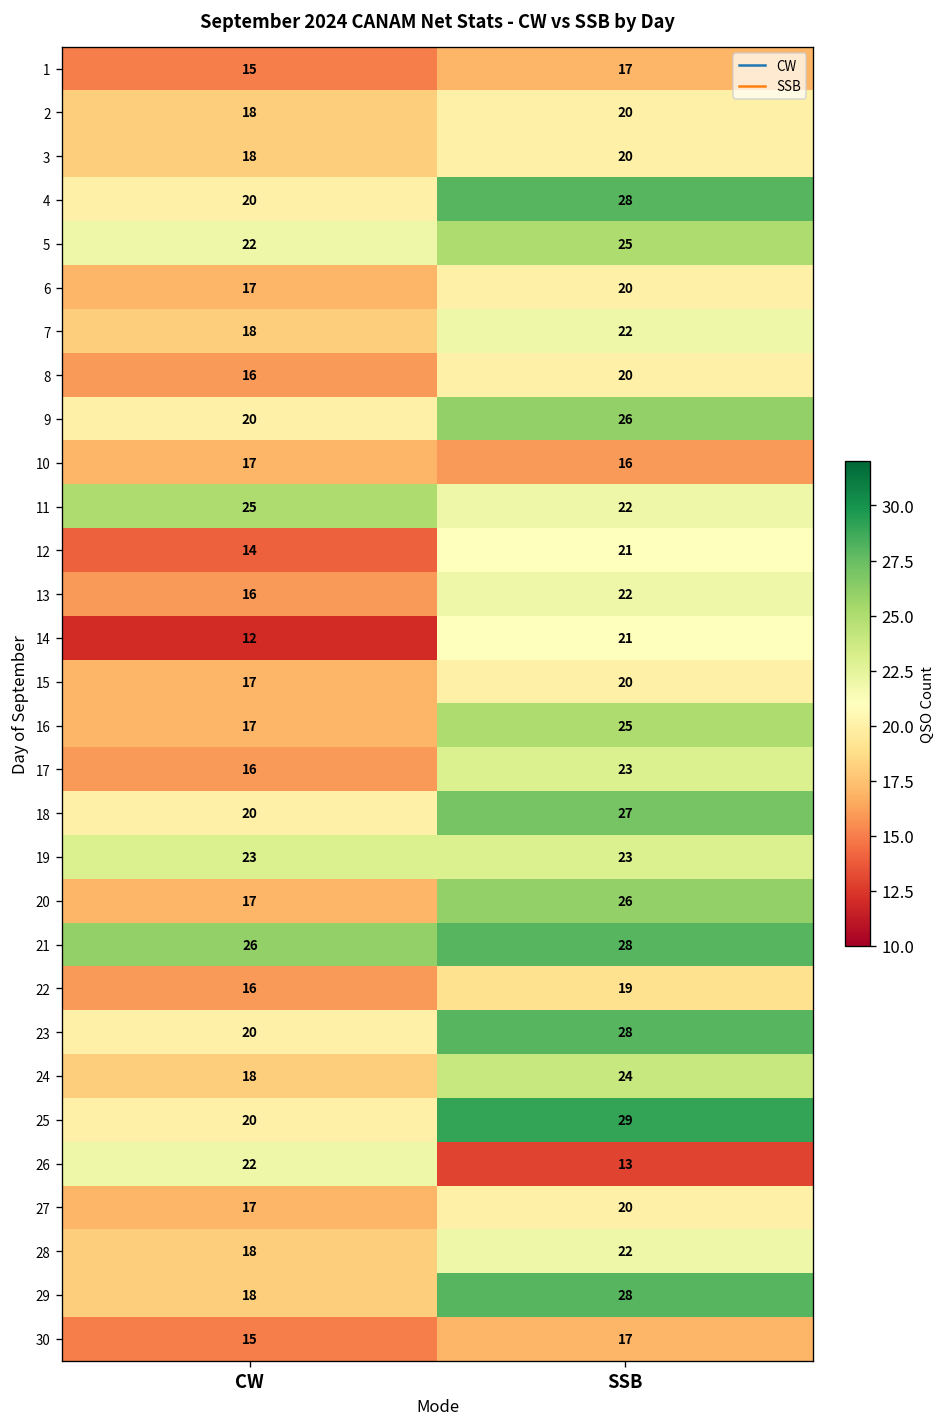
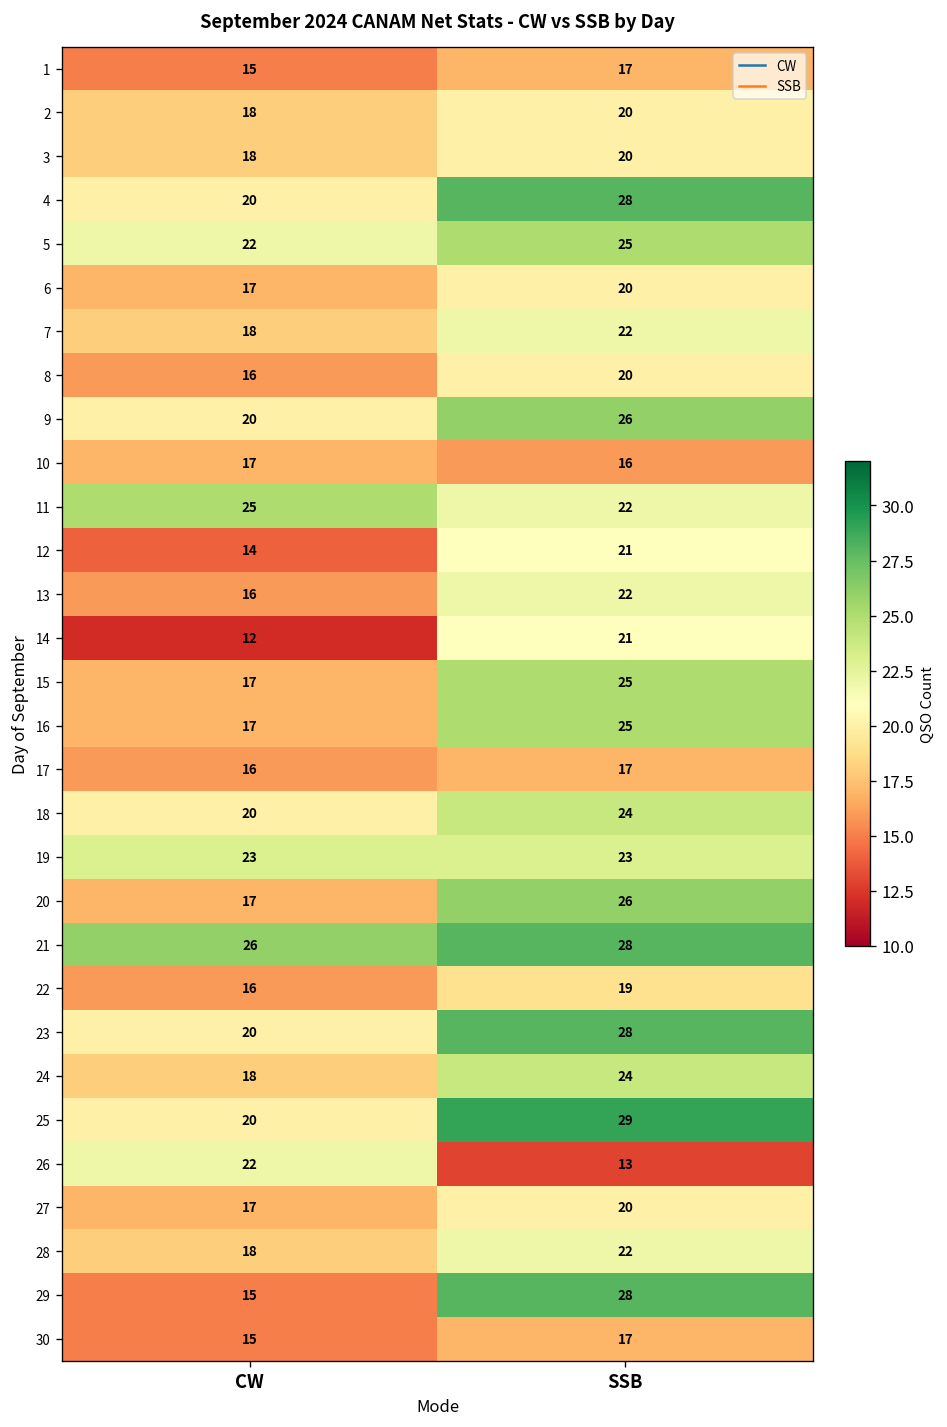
  {
    "1": {
      "CW": 15,
      "SSB": 17
    },
    "2": {
      "CW": 18,
      "SSB": 20
    },
    "3": {
      "CW": 18,
      "SSB": 20
    },
    "4": {
      "CW": 20,
      "SSB": 28
    },
    "5": {
      "CW": 22,
      "SSB": 25
    },
    "6": {
      "CW": 17,
      "SSB": 20
    },
    "7": {
      "CW": 18,
      "SSB": 22
    },
    "8": {
      "CW": 16,
      "SSB": 20
    },
    "9": {
      "CW": 20,
      "SSB": 26
    },
    "10": {
      "CW": 17,
      "SSB": 16
    },
    "11": {
      "CW": 25,
      "SSB": 22
    },
    "12": {
      "CW": 14,
      "SSB": 21
    },
    "13": {
      "CW": 16,
      "SSB": 22
    },
    "14": {
      "CW": 12,
      "SSB": 21
    },
    "15": {
      "CW": 17,
-     "SSB": 20
+     "SSB": 25
    },
    "16": {
      "CW": 17,
      "SSB": 25
    },
    "17": {
      "CW": 16,
-     "SSB": 23
+     "SSB": 17
    },
    "18": {
      "CW": 20,
-     "SSB": 27
+     "SSB": 24
    },
    "19": {
      "CW": 23,
      "SSB": 23
    },
    "20": {
      "CW": 17,
      "SSB": 26
    },
    "21": {
      "CW": 26,
      "SSB": 28
    },
    "22": {
      "CW": 16,
      "SSB": 19
    },
    "23": {
      "CW": 20,
      "SSB": 28
    },
    "24": {
      "CW": 18,
      "SSB": 24
    },
    "25": {
      "CW": 20,
      "SSB": 29
    },
    "26": {
      "CW": 22,
      "SSB": 13
    },
    "27": {
      "CW": 17,
      "SSB": 20
    },
    "28": {
      "CW": 18,
      "SSB": 22
    },
    "29": {
-     "CW": 18,
+     "CW": 15,
      "SSB": 28
    },
    "30": {
      "CW": 15,
      "SSB": 17
    }
  }
